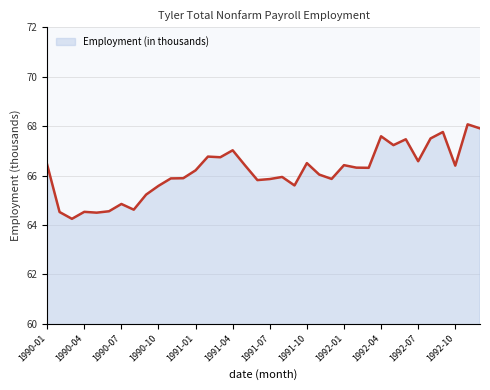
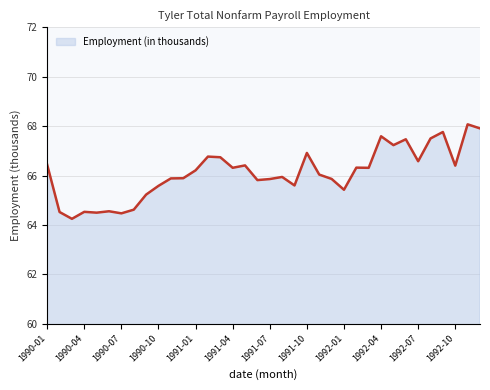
  {
    "1990-01": 66.4,
    "1990-04": 64.5,
-   "1990-07": 64.8,
+   "1990-07": 64.5,
    "1990-10": 65.6,
    "1991-01": 66.2,
-   "1991-04": 67.0,
+   "1991-04": 66.3,
    "1991-07": 65.9,
-   "1991-10": 66.5,
-   "1992-01": 66.4,
+   "1991-10": 66.9,
+   "1992-01": 65.4,
    "1992-04": 67.6,
    "1992-07": 66.6,
    "1992-10": 66.4
  }
